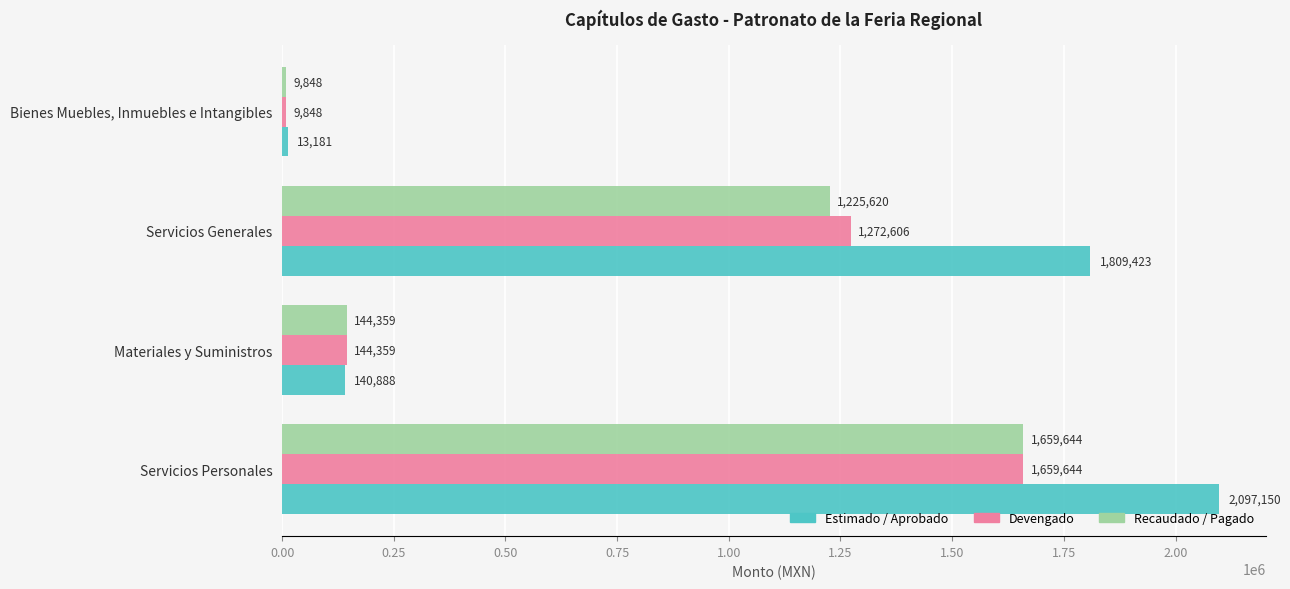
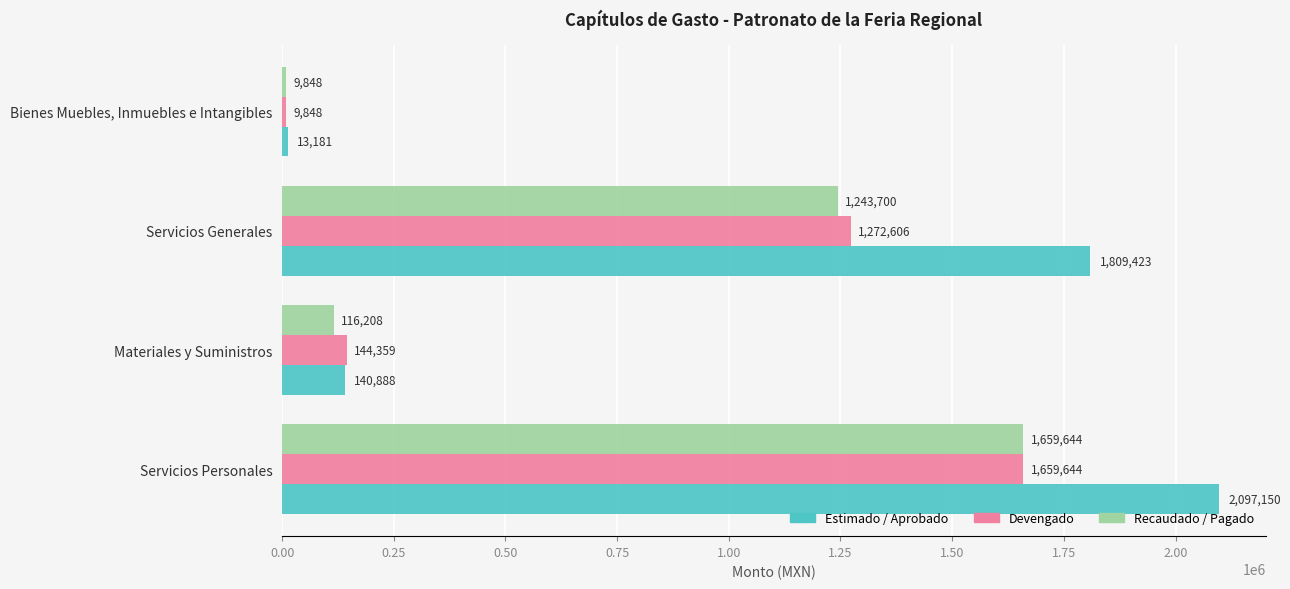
  {
    "Estimado / Aprobado": {
      "Bienes Muebles, Inmuebles e Intangibles": "13,181",
      "Servicios Generales": "1,809,423",
      "Materiales y Suministros": "140,888",
      "Servicios Personales": "2,097,150"
    },
    "Devengado": {
      "Bienes Muebles, Inmuebles e Intangibles": "9,848",
      "Servicios Generales": "1,272,606",
      "Materiales y Suministros": "144,359",
      "Servicios Personales": "1,659,644"
    },
    "Recaudado / Pagado": {
      "Bienes Muebles, Inmuebles e Intangibles": "9,848",
-     "Servicios Generales": "1,225,620",
-     "Materiales y Suministros": "144,359",
+     "Servicios Generales": "1,243,700",
+     "Materiales y Suministros": "116,208",
      "Servicios Personales": "1,659,644"
    }
  }
